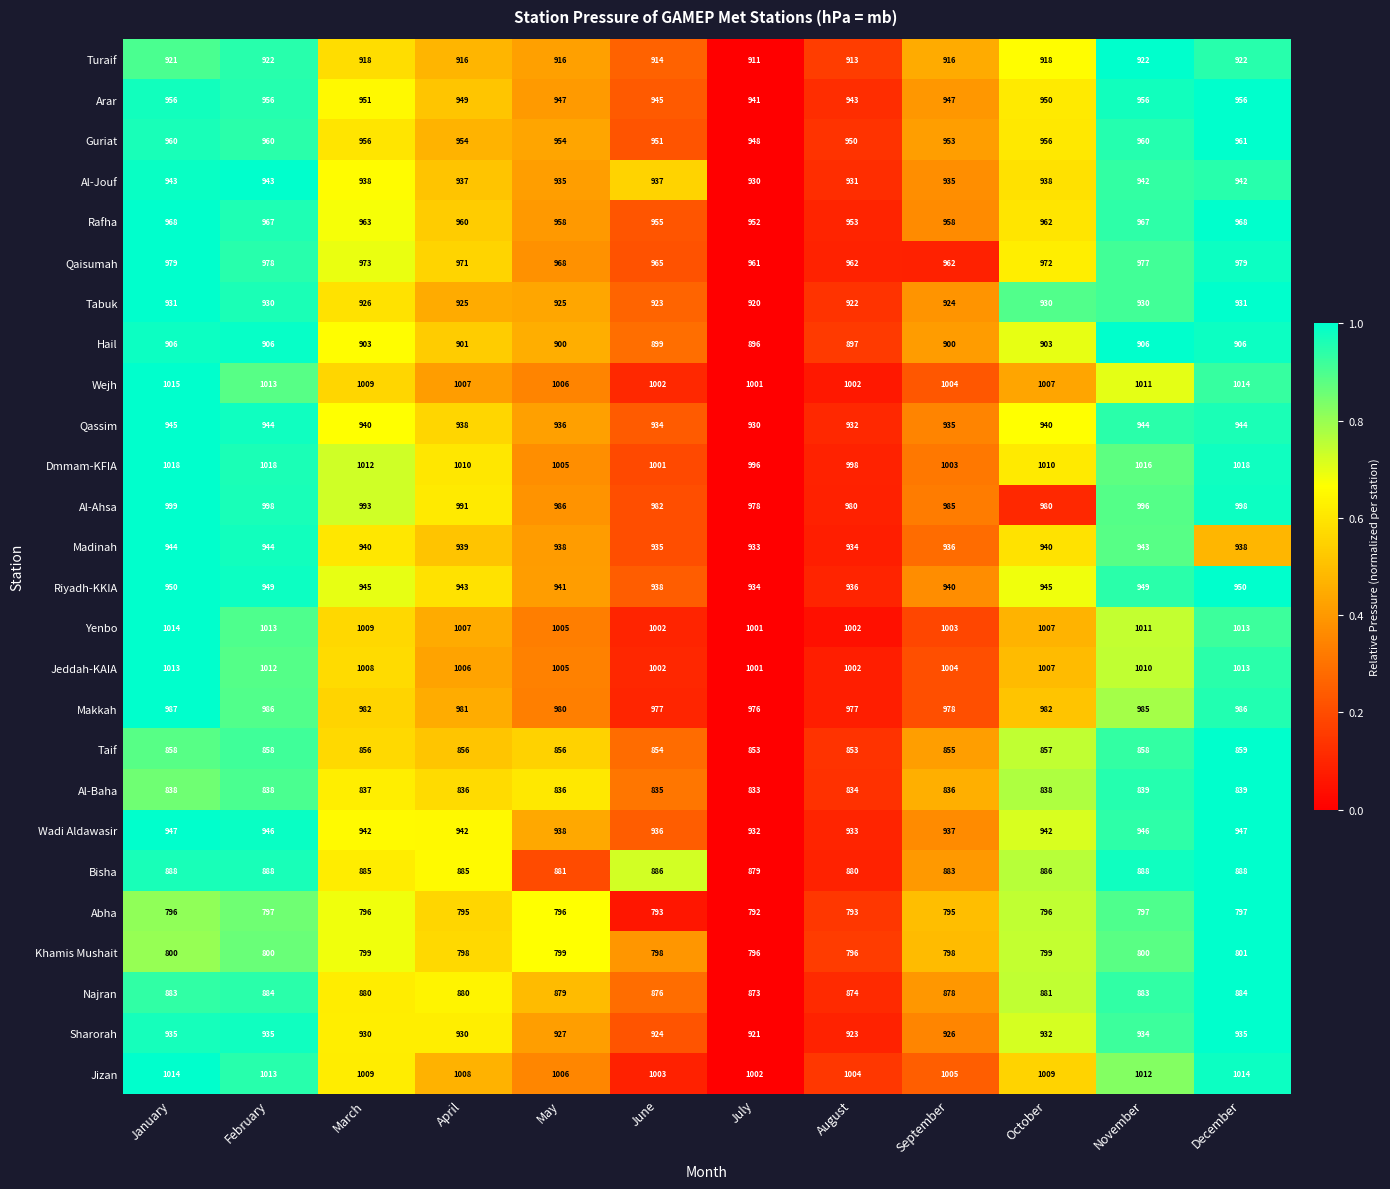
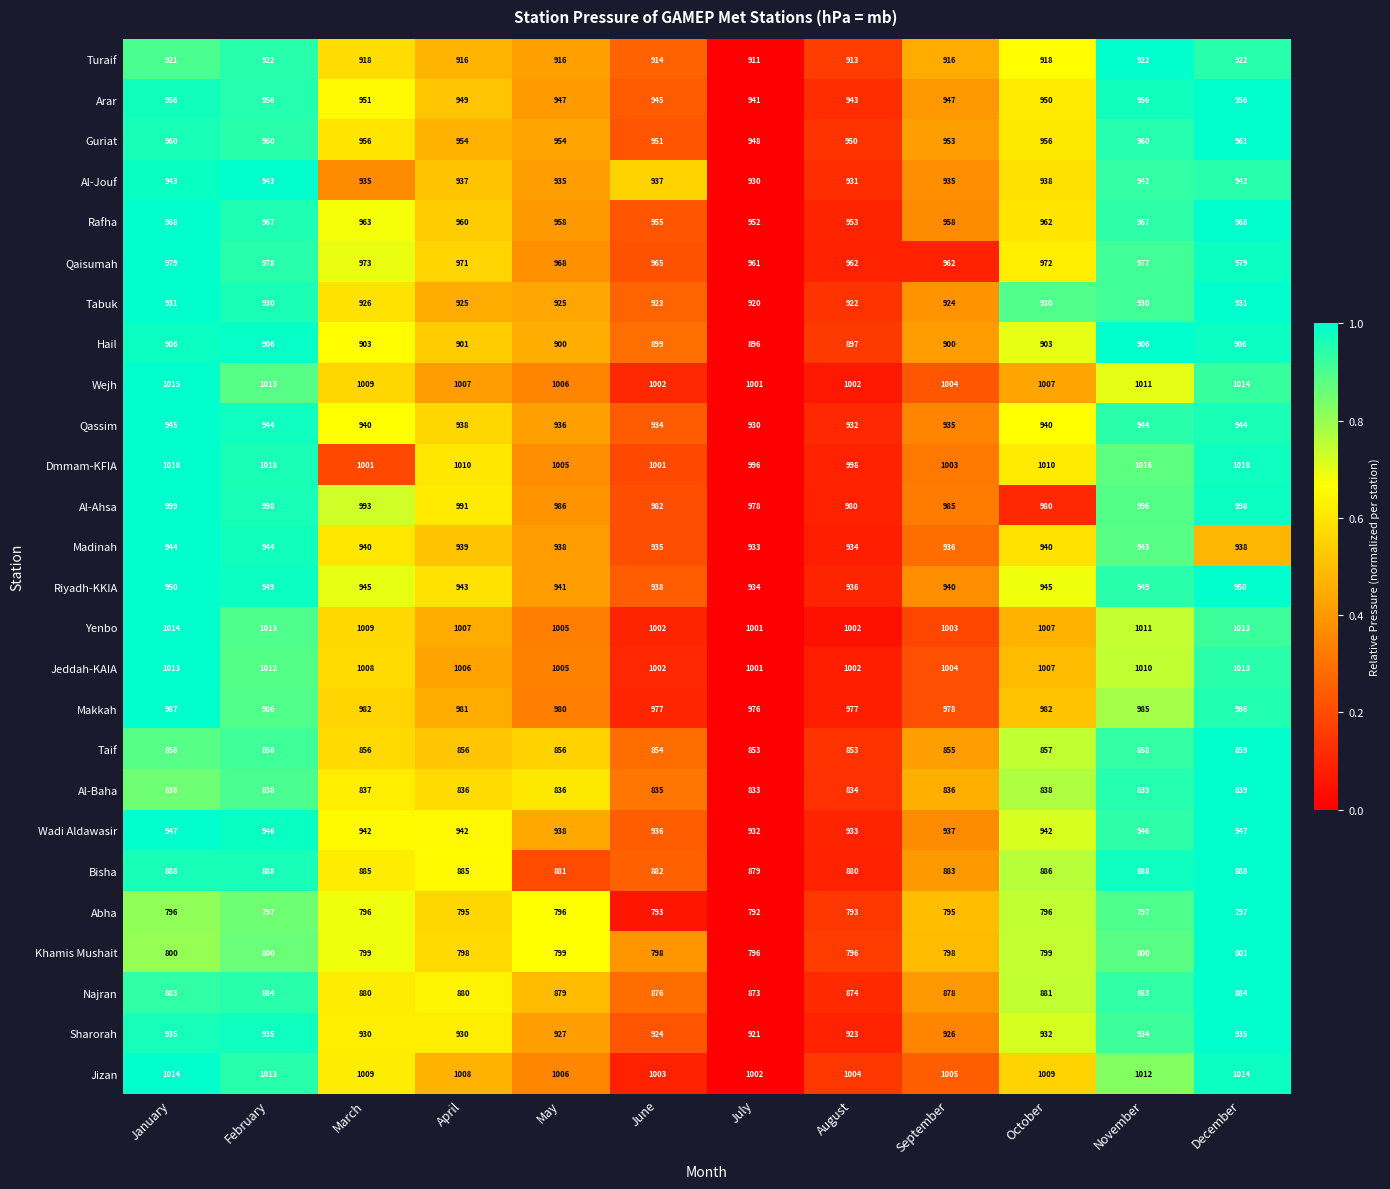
  {
    "Al-Jouf": {
      "January": 943,
      "February": 943,
-     "March": 938,
+     "March": 935,
      "April": 937,
      "May": 935,
      "June": 937,
      "July": 930,
      "August": 931,
      "September": 935,
      "October": 938,
      "November": 942,
      "December": 942
    },
    "Dmmam-KFIA": {
      "January": 1018,
      "February": 1018,
-     "March": 1012,
+     "March": 1001,
      "April": 1010,
      "May": 1005,
      "June": 1001,
      "July": 996,
      "August": 998,
      "September": 1003,
      "October": 1010,
      "November": 1016,
      "December": 1018
    },
    "Bisha": {
      "January": 888,
      "February": 888,
      "March": 885,
      "April": 885,
      "May": 881,
-     "June": 886,
+     "June": 882,
      "July": 879,
      "August": 880,
      "September": 883,
      "October": 886,
      "November": 888,
      "December": 888
    }
  }
